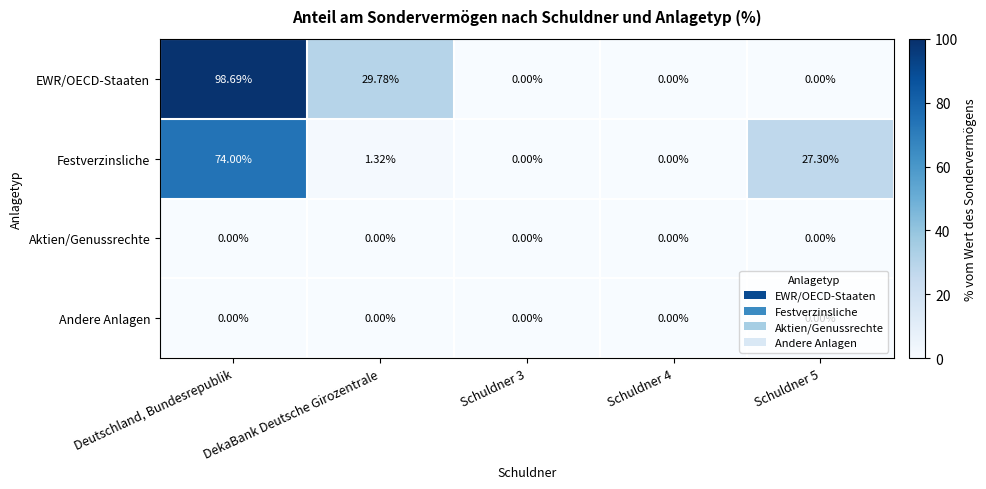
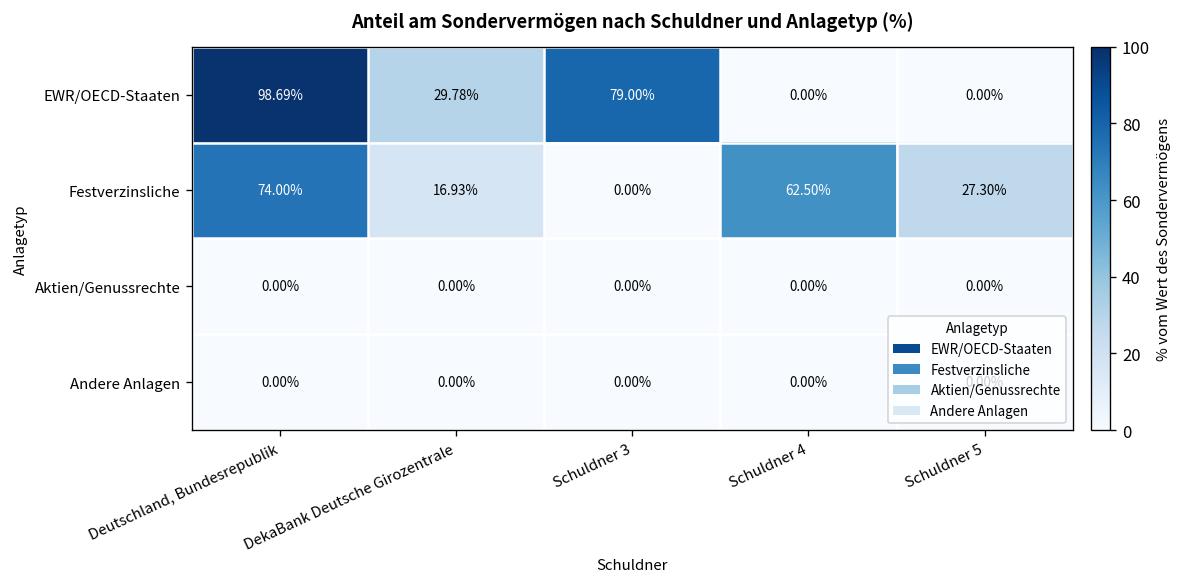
  {
    "EWR/OECD-Staaten": {
      "Deutschland, Bundesrepublik": "98.69%",
      "DekaBank Deutsche Girozentrale": "29.78%",
-     "Schuldner 3": "0.00%",
+     "Schuldner 3": "79.00%",
      "Schuldner 4": "0.00%",
      "Schuldner 5": "0.00%"
    },
    "Festverzinsliche": {
      "Deutschland, Bundesrepublik": "74.00%",
-     "DekaBank Deutsche Girozentrale": "1.32%",
+     "DekaBank Deutsche Girozentrale": "16.93%",
      "Schuldner 3": "0.00%",
-     "Schuldner 4": "0.00%",
+     "Schuldner 4": "62.50%",
      "Schuldner 5": "27.30%"
    },
    "Aktien/Genussrechte": {
      "Deutschland, Bundesrepublik": "0.00%",
      "DekaBank Deutsche Girozentrale": "0.00%",
      "Schuldner 3": "0.00%",
      "Schuldner 4": "0.00%",
      "Schuldner 5": "0.00%"
    },
    "Andere Anlagen": {
      "Deutschland, Bundesrepublik": "0.00%",
      "DekaBank Deutsche Girozentrale": "0.00%",
      "Schuldner 3": "0.00%",
      "Schuldner 4": "0.00%"
    }
  }
